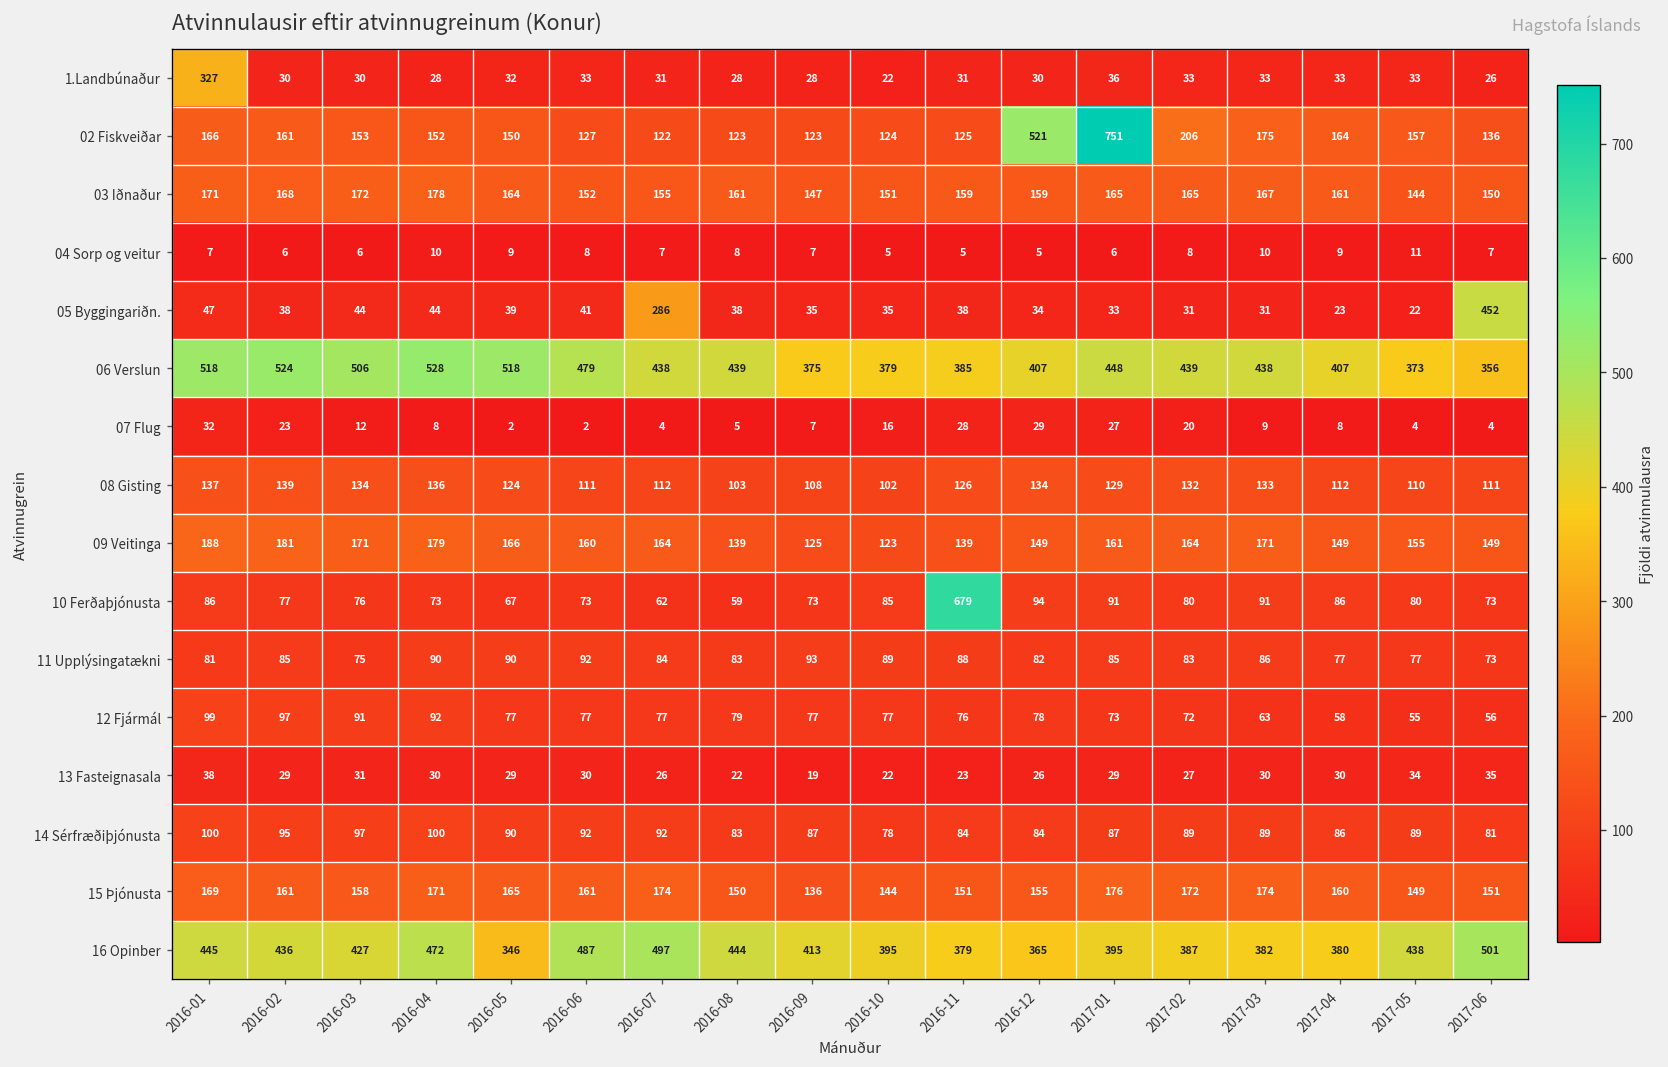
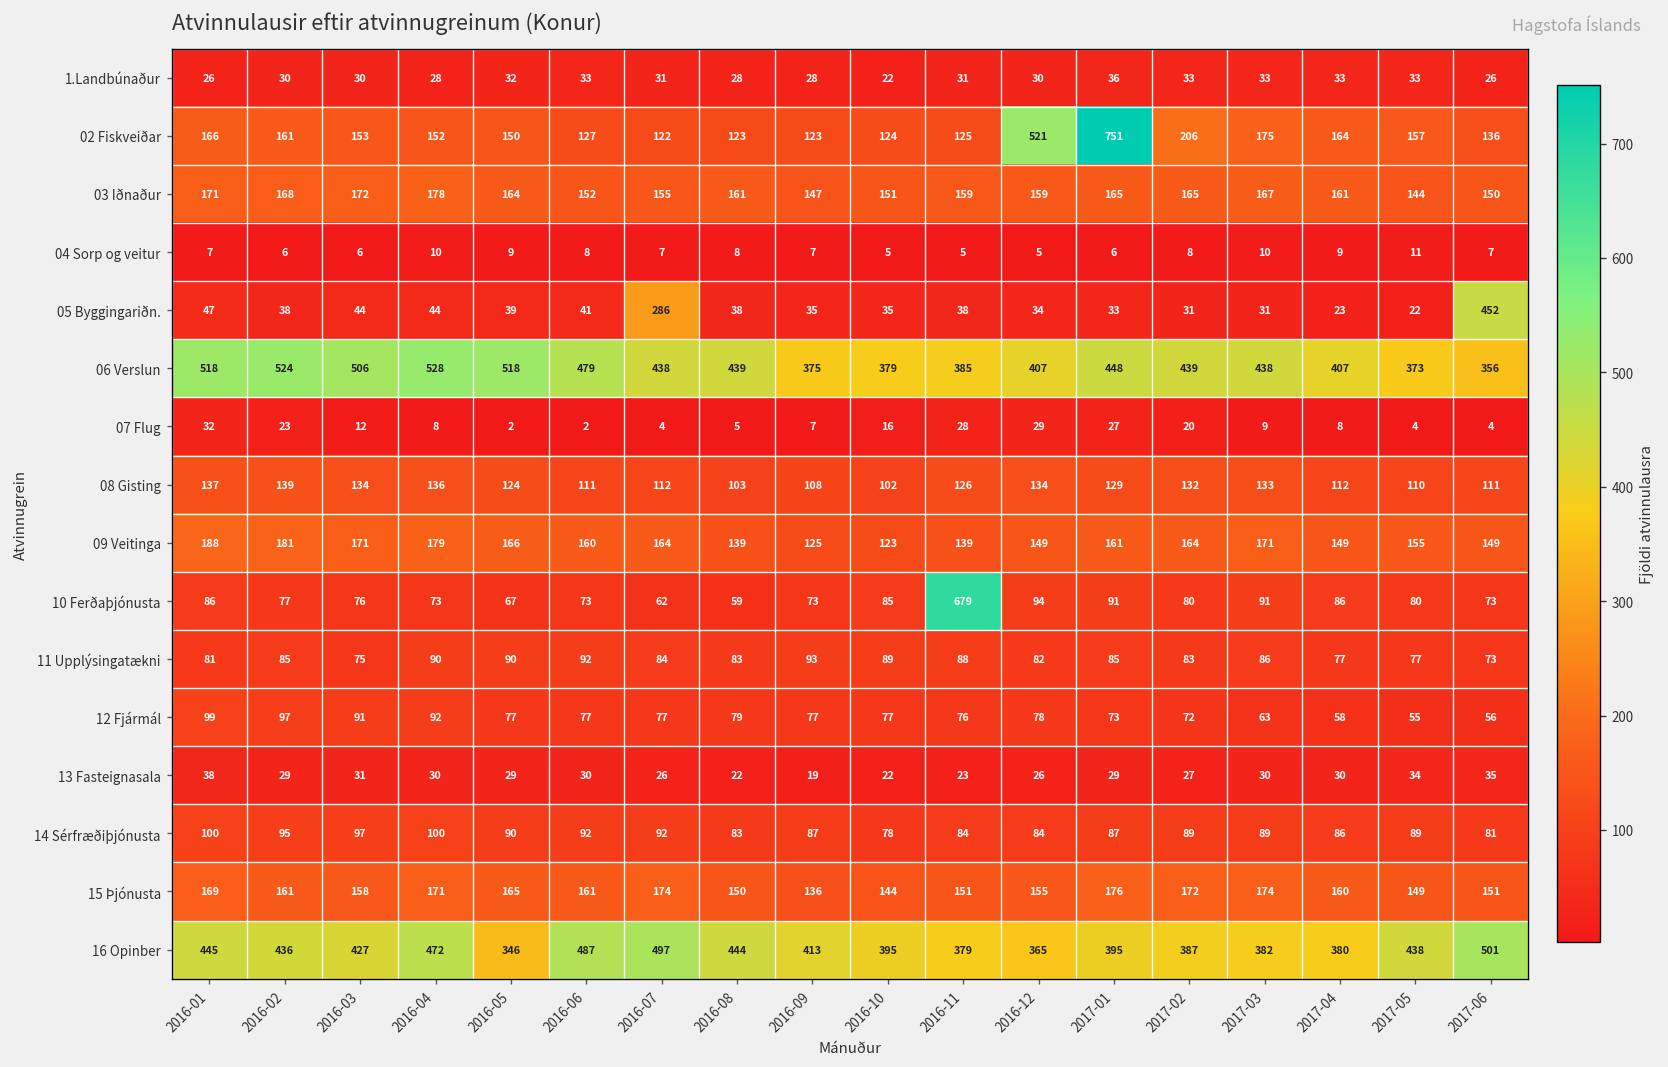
  {
    "1.Landbúnaður": {
-     "2016-01": 327,
+     "2016-01": 26,
      "2016-02": 30,
      "2016-03": 30,
      "2016-04": 28,
      "2016-05": 32,
      "2016-06": 33,
      "2016-07": 31,
      "2016-08": 28,
      "2016-09": 28,
      "2016-10": 22,
      "2016-11": 31,
      "2016-12": 30,
      "2017-01": 36,
      "2017-02": 33,
      "2017-03": 33,
      "2017-04": 33,
      "2017-05": 33,
      "2017-06": 26
    }
  }
